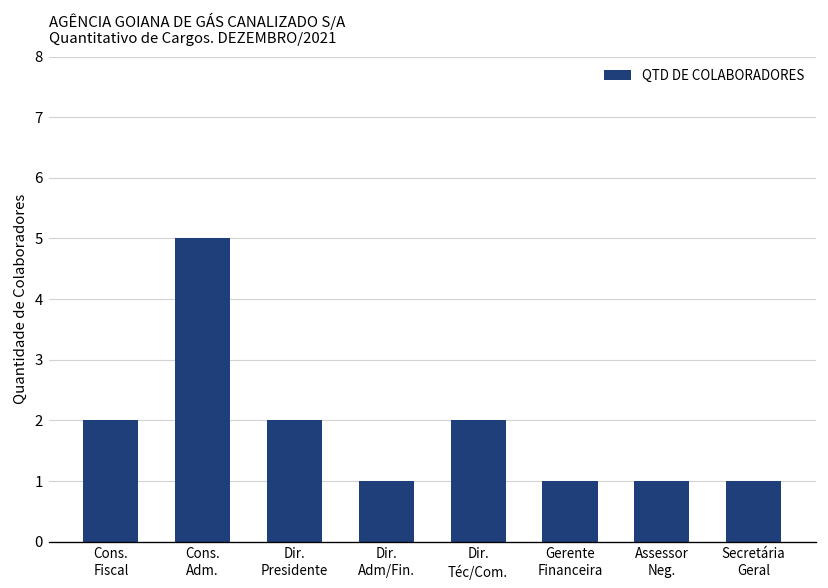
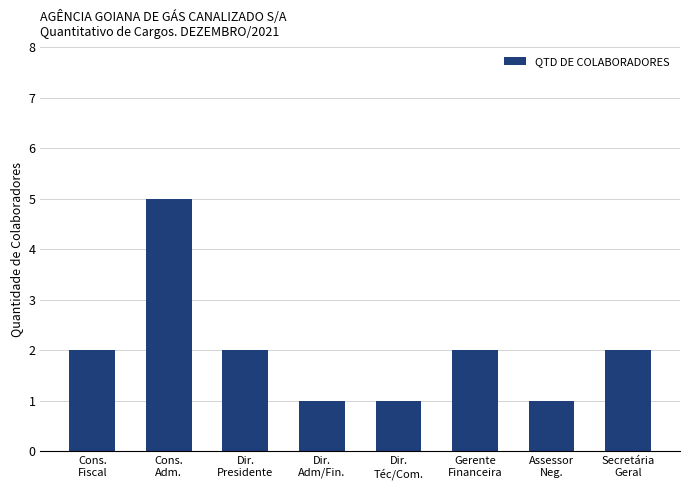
  {
    "Cons. Fiscal": 2,
    "Cons. Adm.": 5,
    "Dir. Presidente": 2,
    "Dir. Adm/Fin.": 1,
-   "Dir. Téc/Com.": 2,
-   "Gerente Financeira": 1,
+   "Dir. Téc/Com.": 1,
+   "Gerente Financeira": 2,
    "Assessor Neg.": 1,
-   "Secretária Geral": 1
+   "Secretária Geral": 2
  }
